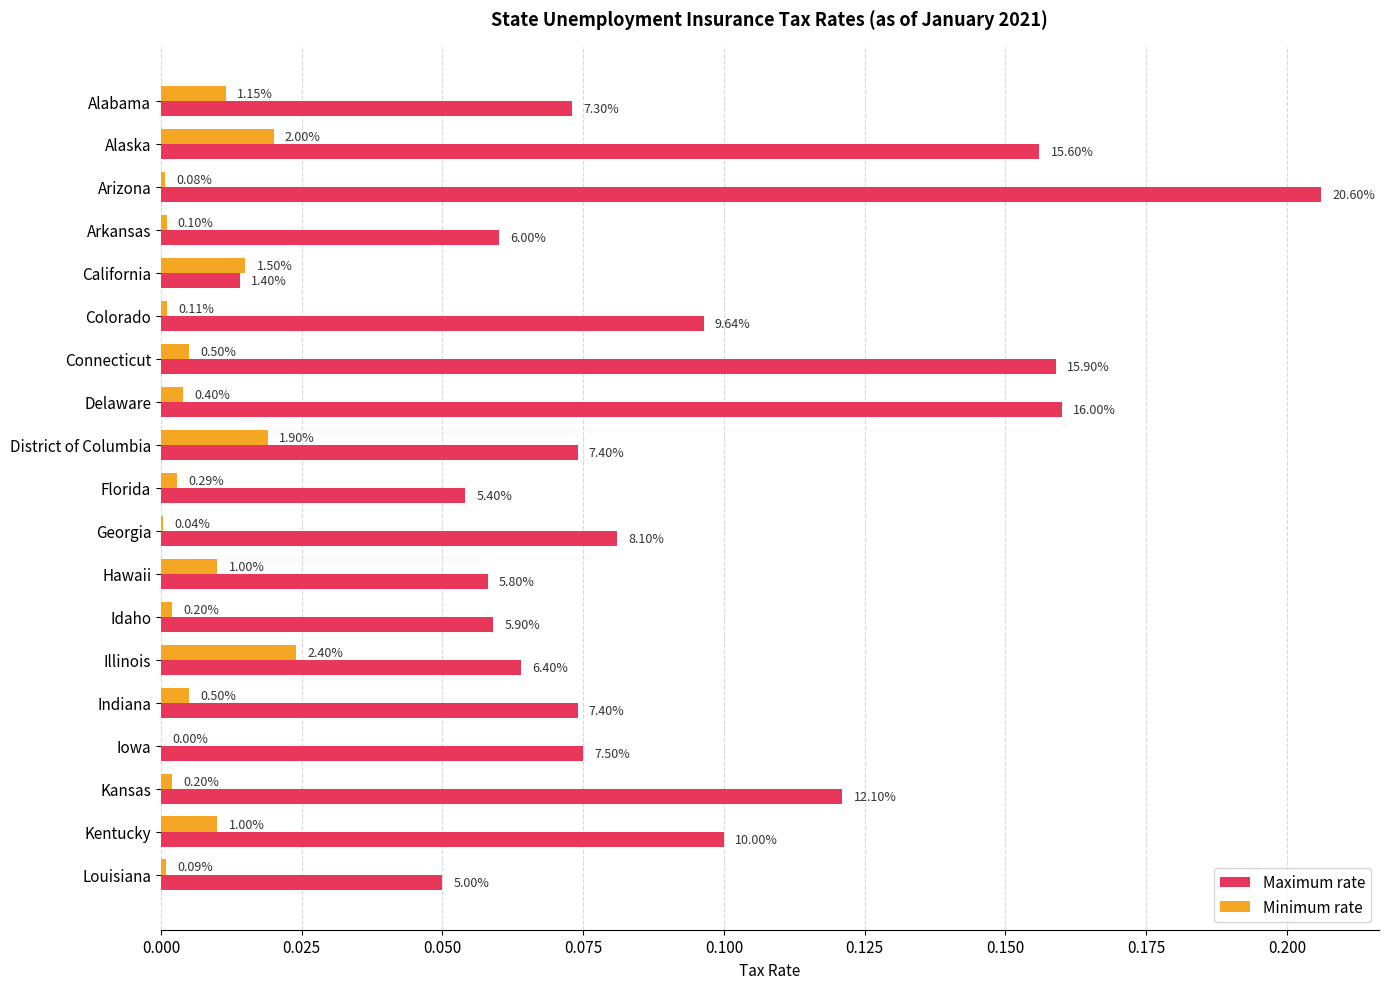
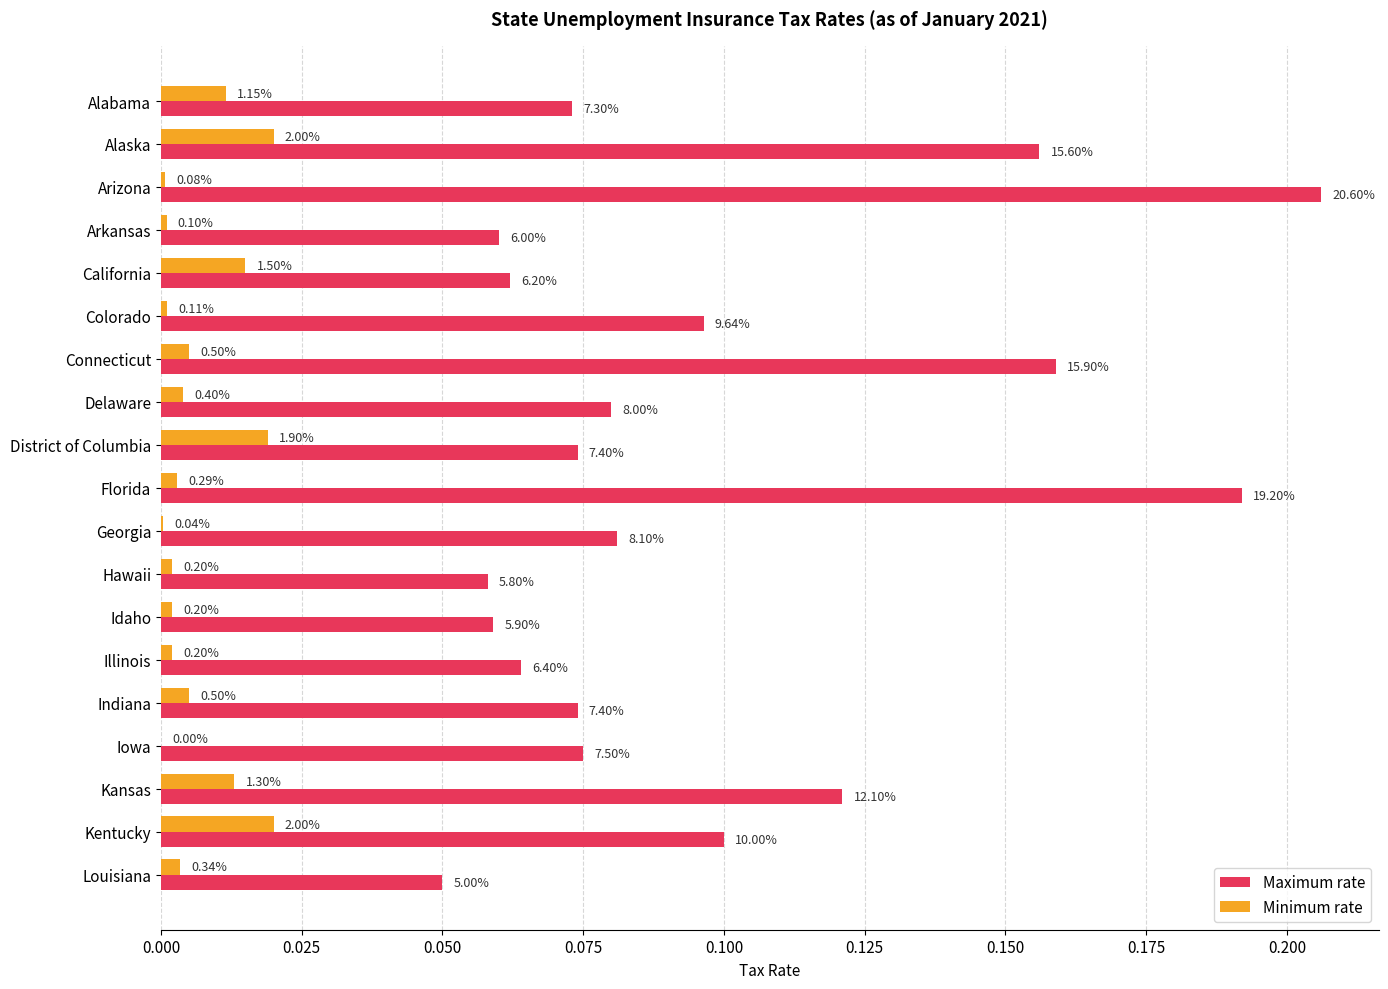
  {
    "Maximum rate": {
      "Alabama": "7.30%",
      "Alaska": "15.60%",
      "Arizona": "20.60%",
      "Arkansas": "6.00%",
-     "California": "1.40%",
+     "California": "6.20%",
      "Colorado": "9.64%",
      "Connecticut": "15.90%",
-     "Delaware": "16.00%",
+     "Delaware": "8.00%",
      "District of Columbia": "7.40%",
-     "Florida": "5.40%",
+     "Florida": "19.20%",
      "Georgia": "8.10%",
      "Hawaii": "5.80%",
      "Idaho": "5.90%",
      "Illinois": "6.40%",
      "Indiana": "7.40%",
      "Iowa": "7.50%",
      "Kansas": "12.10%",
      "Kentucky": "10.00%",
      "Louisiana": "5.00%"
    },
    "Minimum rate": {
      "Alabama": "1.15%",
      "Alaska": "2.00%",
      "Arizona": "0.08%",
      "Arkansas": "0.10%",
      "California": "1.50%",
      "Colorado": "0.11%",
      "Connecticut": "0.50%",
      "Delaware": "0.40%",
      "District of Columbia": "1.90%",
      "Florida": "0.29%",
      "Georgia": "0.04%",
-     "Hawaii": "1.00%",
+     "Hawaii": "0.20%",
      "Idaho": "0.20%",
-     "Illinois": "2.40%",
+     "Illinois": "0.20%",
      "Indiana": "0.50%",
      "Iowa": "0.00%",
-     "Kansas": "0.20%",
-     "Kentucky": "1.00%",
-     "Louisiana": "0.09%"
+     "Kansas": "1.30%",
+     "Kentucky": "2.00%",
+     "Louisiana": "0.34%"
    }
  }
